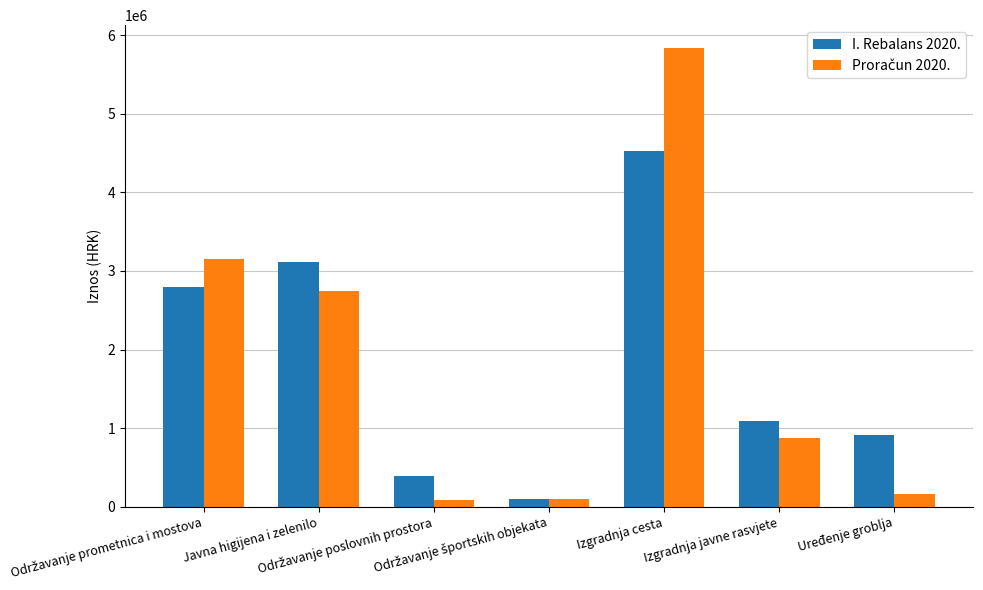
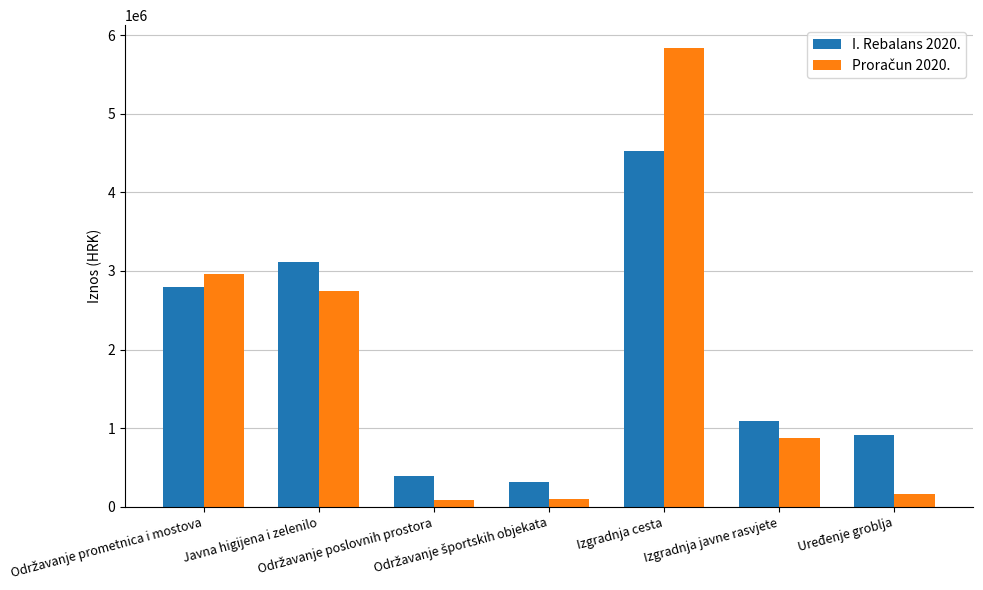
  {
    "I. Rebalans 2020.": {
      "Održavanje prometnica i mostova": 2800000,
      "Javna higijena i zelenilo": 3100000,
      "Održavanje poslovnih prostora": 400000,
-     "Održavanje športskih objekata": 100000,
+     "Održavanje športskih objekata": 300000,
      "Izgradnja cesta": 4500000,
      "Izgradnja javne rasvjete": 1100000,
      "Uređenje groblja": 900000
    },
    "Proračun 2020.": {
-     "Održavanje prometnica i mostova": 3200000,
+     "Održavanje prometnica i mostova": 3000000,
      "Javna higijena i zelenilo": 2800000,
      "Održavanje poslovnih prostora": 100000,
      "Održavanje športskih objekata": 100000,
      "Izgradnja cesta": 5800000,
      "Izgradnja javne rasvjete": 900000,
      "Uređenje groblja": 200000
    }
  }
